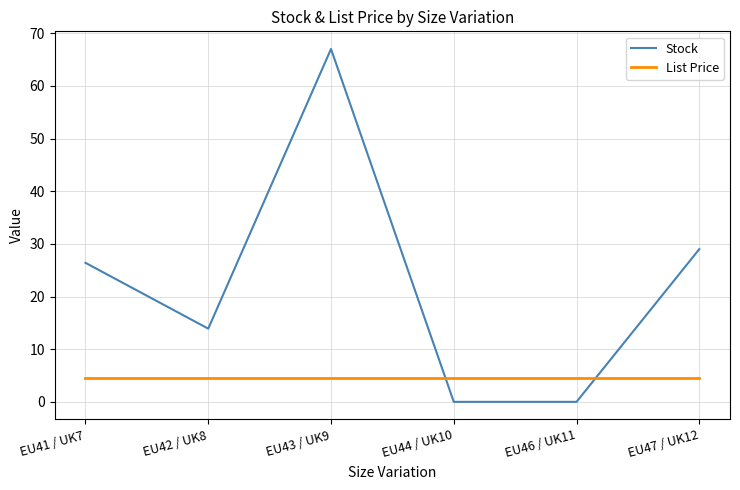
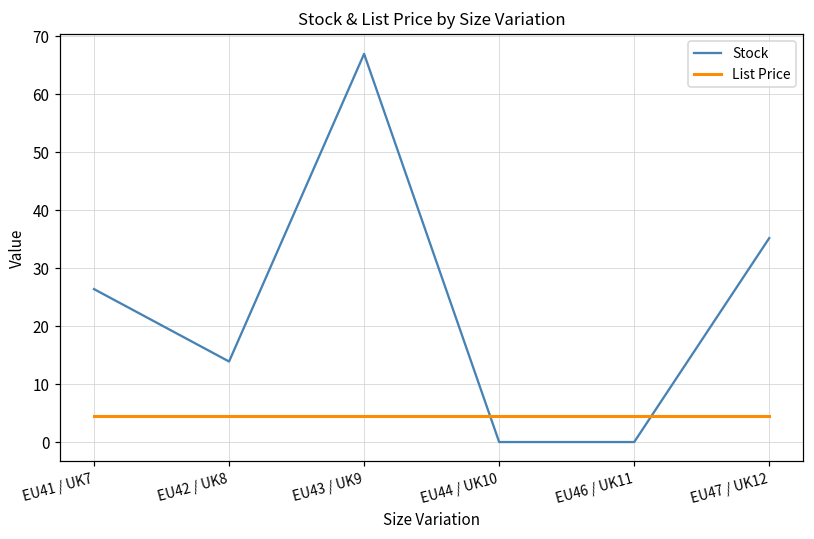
  {
    "Stock": {
      "EU41 / UK7": 26,
      "EU42 / UK8": 14,
      "EU43 / UK9": 67,
      "EU44 / UK10": 0,
      "EU46 / UK11": 0,
-     "EU47 / UK12": 29
+     "EU47 / UK12": 35
    },
    "List Price": {
      "EU41 / UK7": 5,
      "EU42 / UK8": 5,
      "EU43 / UK9": 5,
      "EU44 / UK10": 5,
      "EU46 / UK11": 5,
      "EU47 / UK12": 5
    }
  }
